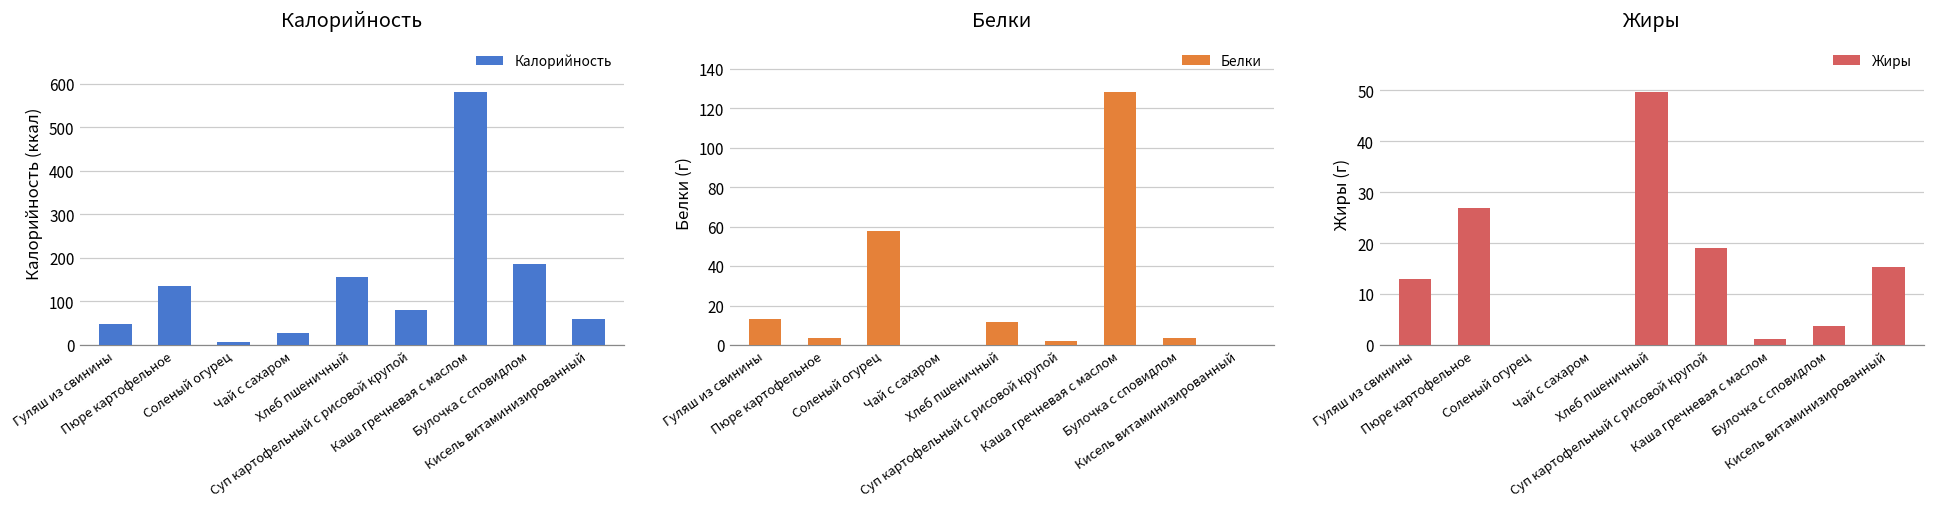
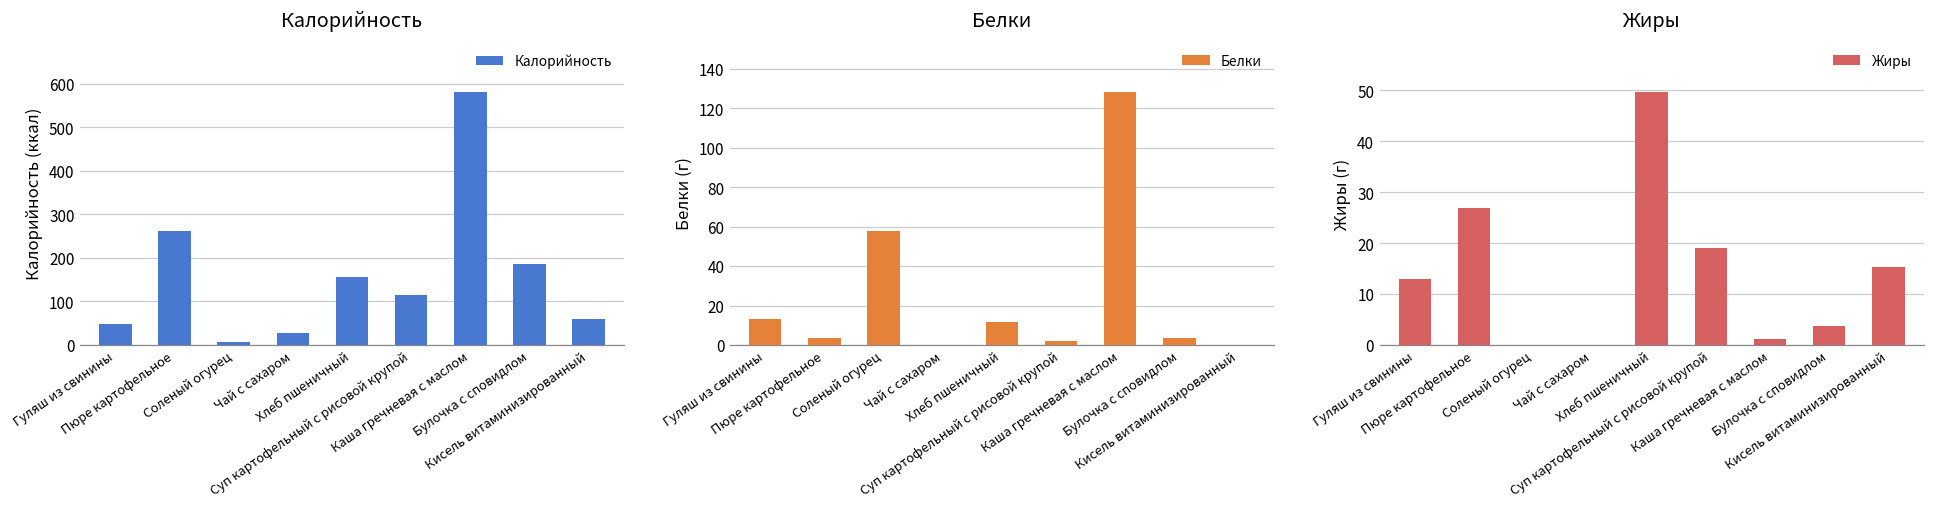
  {
    "Калорийность": {
      "Гуляш из свинины": 50,
-     "Пюре картофельное": 140,
+     "Пюре картофельное": 260,
      "Соленый огурец": 10,
      "Чай с сахаром": 30,
      "Хлеб пшеничный": 160,
-     "Суп картофельный с рисовой крупой": 80,
+     "Суп картофельный с рисовой крупой": 110,
      "Каша гречневая с маслом": 580,
      "Булочка с сповидлом": 190,
      "Кисель витаминизированный": 60
    },
    "Белки": {
      "Гуляш из свинины": 13,
      "Пюре картофельное": 4,
      "Соленый огурец": 58,
      "Хлеб пшеничный": 12,
      "Суп картофельный с рисовой крупой": 2,
      "Каша гречневая с маслом": 128,
      "Булочка с сповидлом": 4,
      "Кисель витаминизированный": 0
    },
    "Жиры": {
      "Гуляш из свинины": 13,
      "Пюре картофельное": 27,
      "Соленый огурец": 0,
      "Чай с сахаром": 0,
      "Хлеб пшеничный": 50,
      "Суп картофельный с рисовой крупой": 19,
      "Каша гречневая с маслом": 1,
      "Булочка с сповидлом": 4,
      "Кисель витаминизированный": 15
    }
  }
